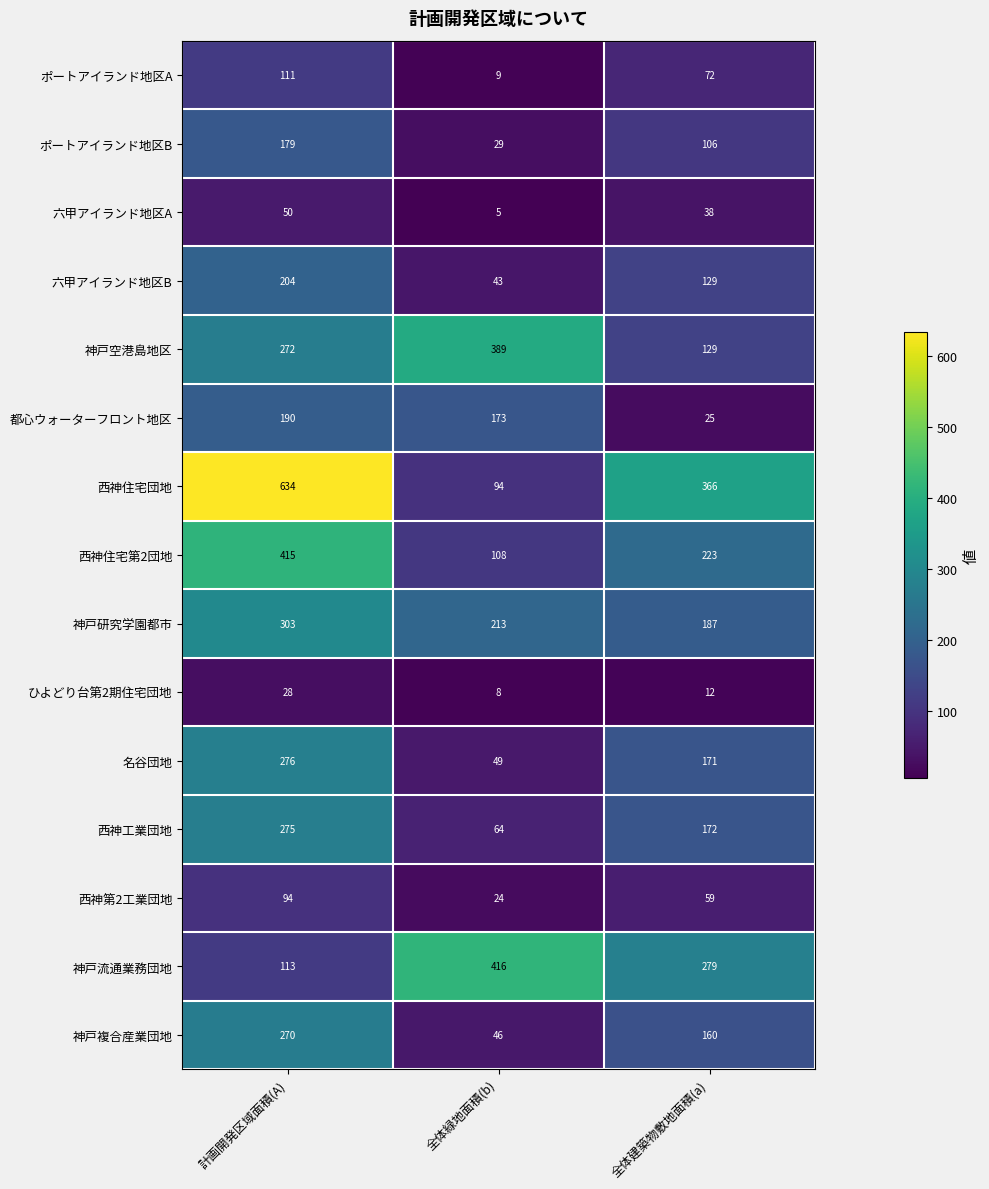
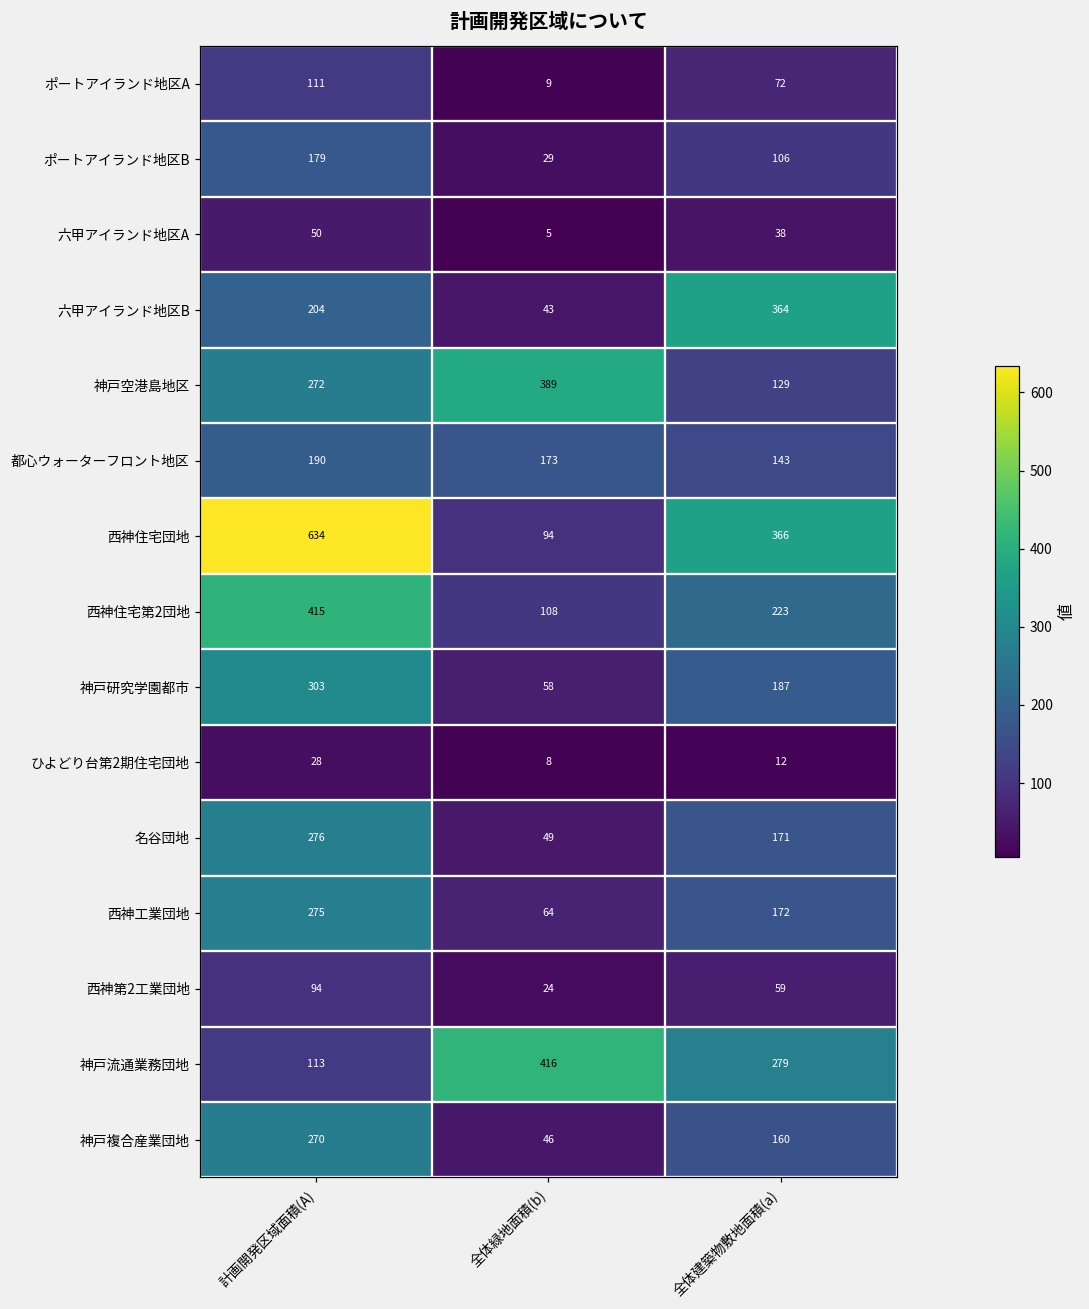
  {
    "ポートアイランド地区A": {
      "計画開発区域面積(A)": 111,
      "全体緑地面積(b)": 9,
      "全体建築物敷地面積(a)": 72
    },
    "ポートアイランド地区B": {
      "計画開発区域面積(A)": 179,
      "全体緑地面積(b)": 29,
      "全体建築物敷地面積(a)": 106
    },
    "六甲アイランド地区A": {
      "計画開発区域面積(A)": 50,
      "全体緑地面積(b)": 5,
      "全体建築物敷地面積(a)": 38
    },
    "六甲アイランド地区B": {
      "計画開発区域面積(A)": 204,
      "全体緑地面積(b)": 43,
-     "全体建築物敷地面積(a)": 129
+     "全体建築物敷地面積(a)": 364
    },
    "神戸空港島地区": {
      "計画開発区域面積(A)": 272,
      "全体緑地面積(b)": 389,
      "全体建築物敷地面積(a)": 129
    },
    "都心ウォーターフロント地区": {
      "計画開発区域面積(A)": 190,
      "全体緑地面積(b)": 173,
-     "全体建築物敷地面積(a)": 25
+     "全体建築物敷地面積(a)": 143
    },
    "西神住宅団地": {
      "計画開発区域面積(A)": 634,
      "全体緑地面積(b)": 94,
      "全体建築物敷地面積(a)": 366
    },
    "西神住宅第2団地": {
      "計画開発区域面積(A)": 415,
      "全体緑地面積(b)": 108,
      "全体建築物敷地面積(a)": 223
    },
    "神戸研究学園都市": {
      "計画開発区域面積(A)": 303,
-     "全体緑地面積(b)": 213,
+     "全体緑地面積(b)": 58,
      "全体建築物敷地面積(a)": 187
    },
    "ひよどり台第2期住宅団地": {
      "計画開発区域面積(A)": 28,
      "全体緑地面積(b)": 8,
      "全体建築物敷地面積(a)": 12
    },
    "名谷団地": {
      "計画開発区域面積(A)": 276,
      "全体緑地面積(b)": 49,
      "全体建築物敷地面積(a)": 171
    },
    "西神工業団地": {
      "計画開発区域面積(A)": 275,
      "全体緑地面積(b)": 64,
      "全体建築物敷地面積(a)": 172
    },
    "西神第2工業団地": {
      "計画開発区域面積(A)": 94,
      "全体緑地面積(b)": 24,
      "全体建築物敷地面積(a)": 59
    },
    "神戸流通業務団地": {
      "計画開発区域面積(A)": 113,
      "全体緑地面積(b)": 416,
      "全体建築物敷地面積(a)": 279
    },
    "神戸複合産業団地": {
      "計画開発区域面積(A)": 270,
      "全体緑地面積(b)": 46,
      "全体建築物敷地面積(a)": 160
    }
  }
